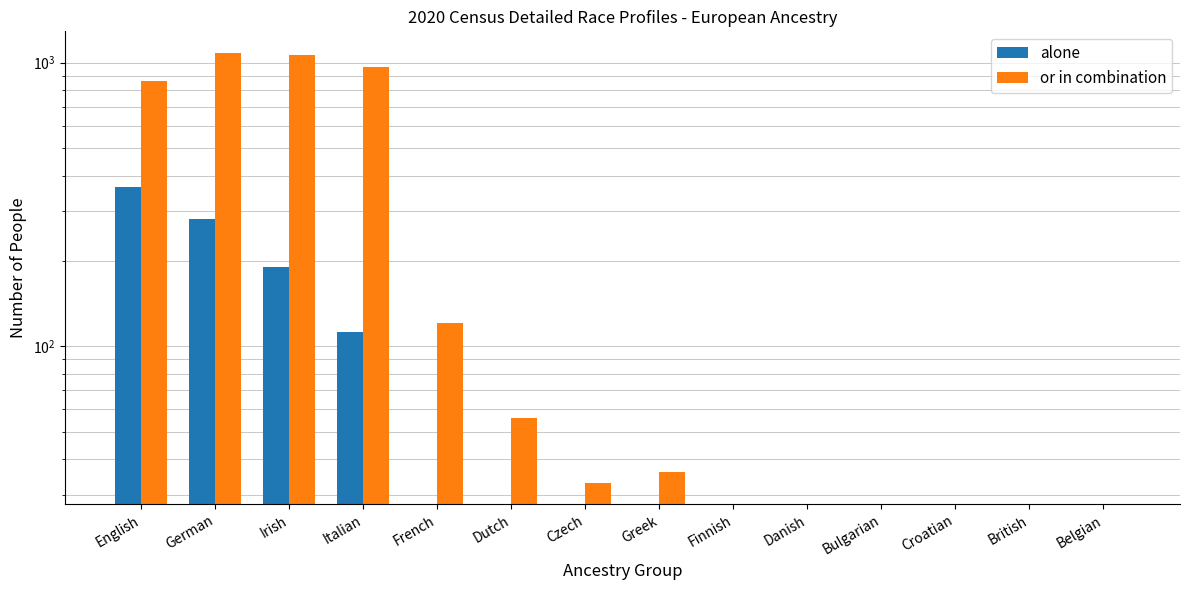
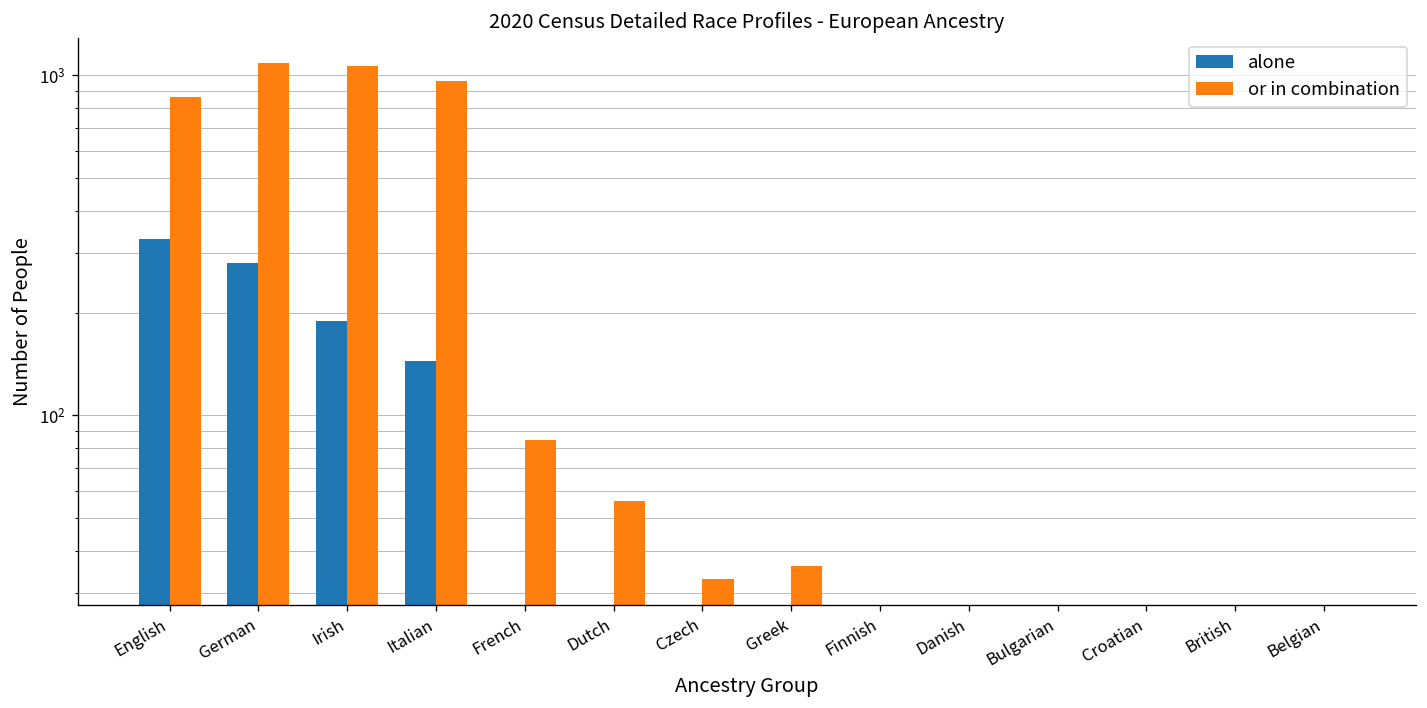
  {
    "alone": {
-     "English": 370,
+     "English": 330,
      "German": 280,
      "Irish": 190,
-     "Italian": 112
+     "Italian": 150
    },
    "or in combination": {
      "English": 860,
      "German": 1080,
      "Irish": 1060,
      "Italian": 960,
-     "French": 121,
+     "French": 85,
      "Dutch": 56,
      "Czech": 33,
      "Greek": 36
    }
  }
